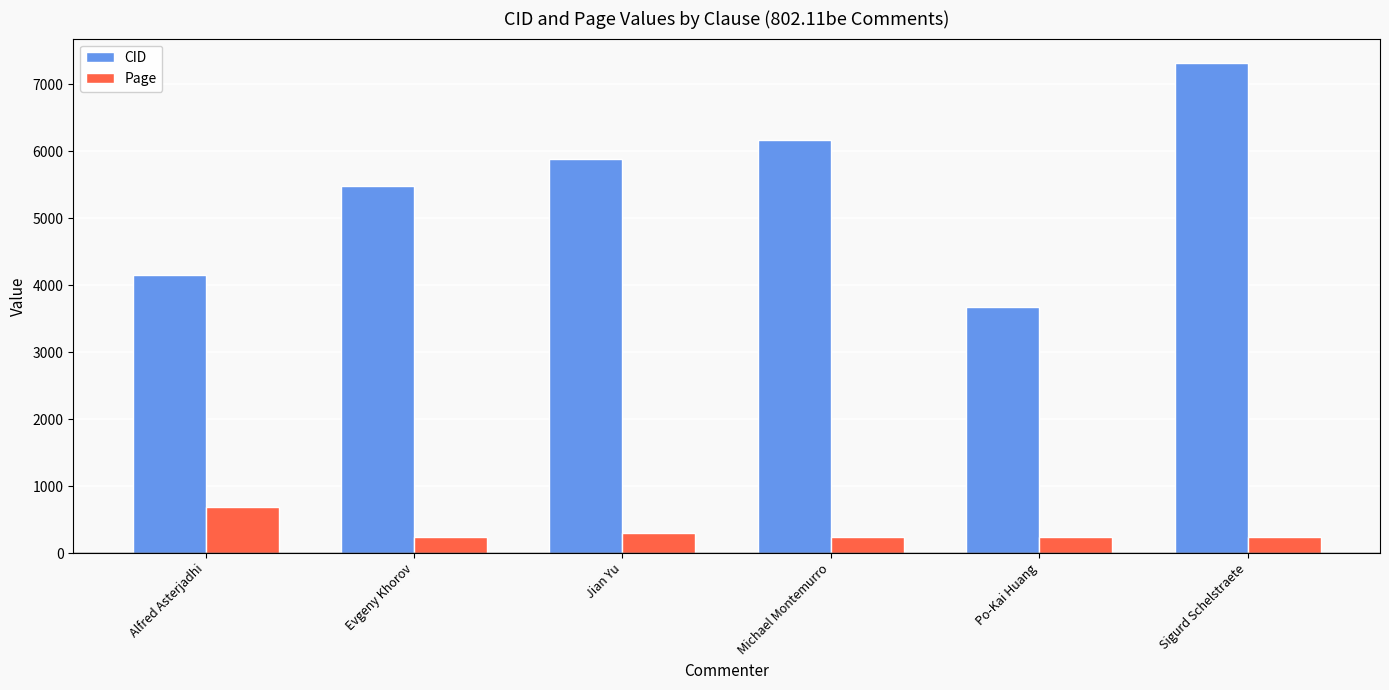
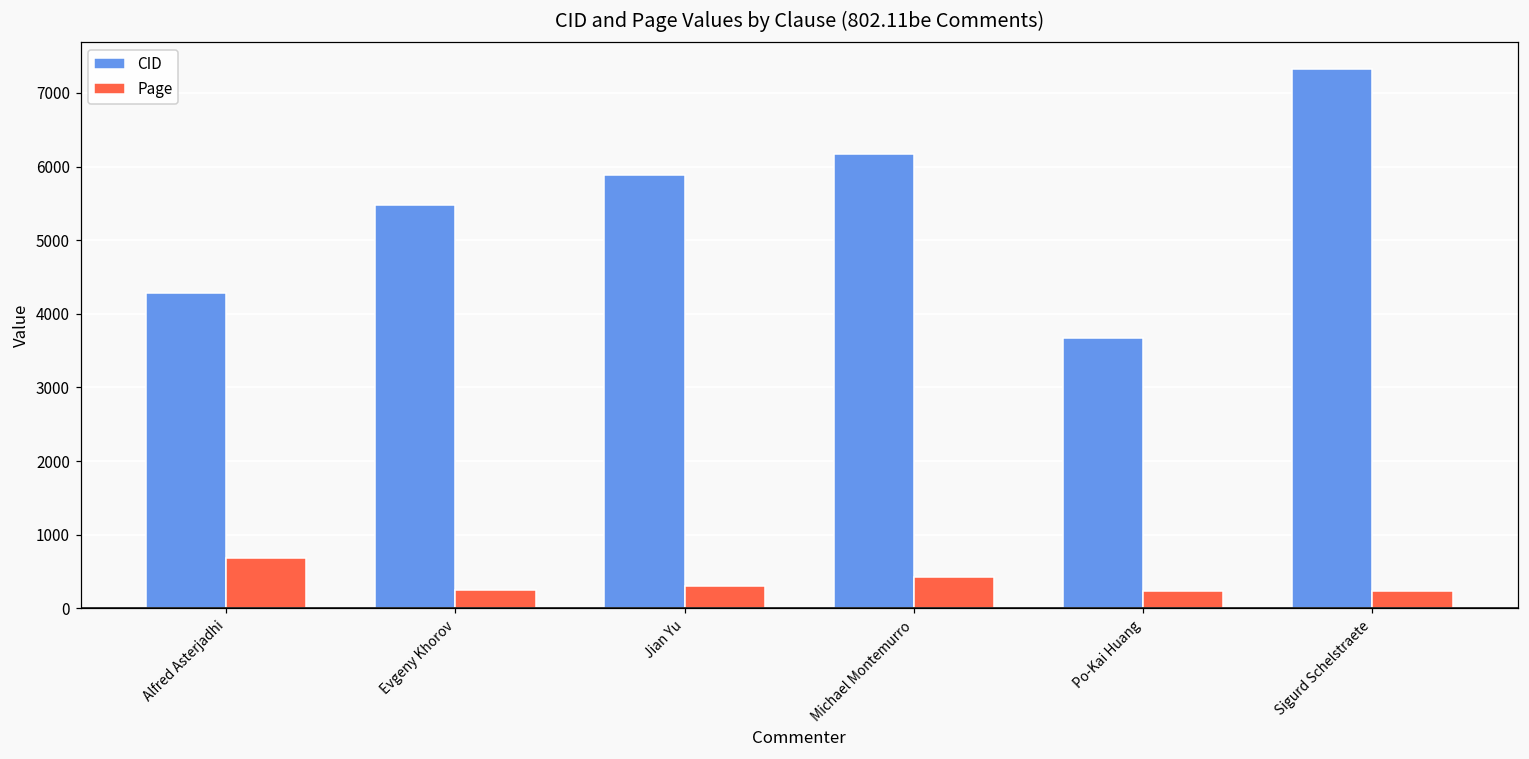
  {
    "CID": {
-     "Alfred Asterjadhi": 4200,
+     "Alfred Asterjadhi": 4300,
      "Evgeny Khorov": 5500,
      "Jian Yu": 5900,
      "Michael Montemurro": 6200,
      "Po-Kai Huang": 3700,
      "Sigurd Schelstraete": 7300
    },
    "Page": {
      "Alfred Asterjadhi": 700,
      "Evgeny Khorov": 200,
      "Jian Yu": 300,
-     "Michael Montemurro": 200,
+     "Michael Montemurro": 400,
      "Po-Kai Huang": 200,
      "Sigurd Schelstraete": 200
    }
  }
